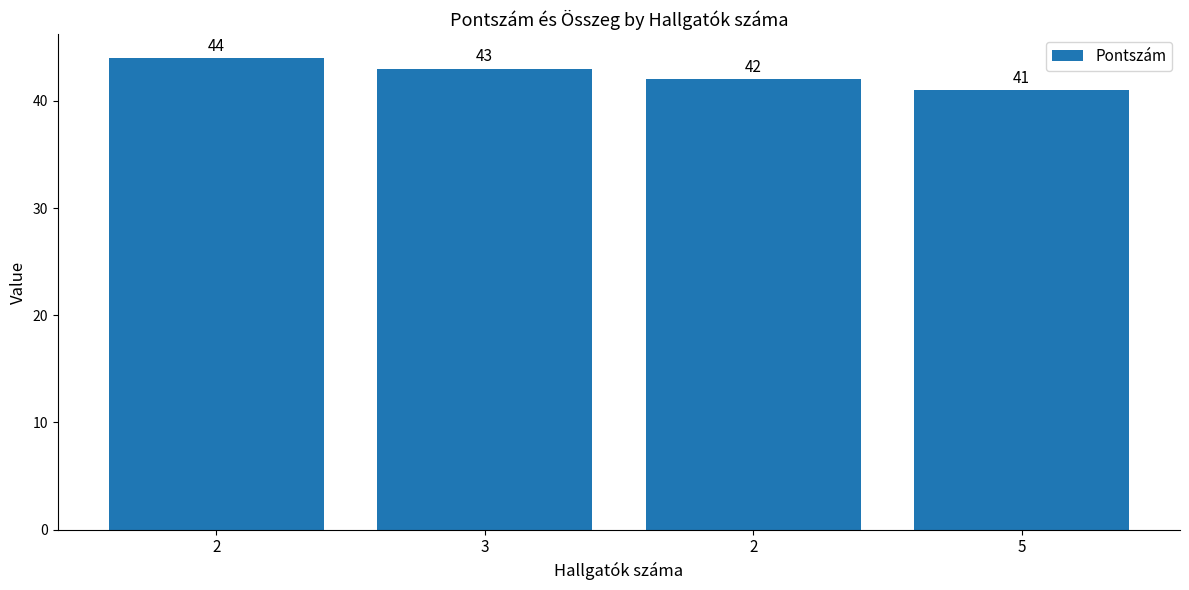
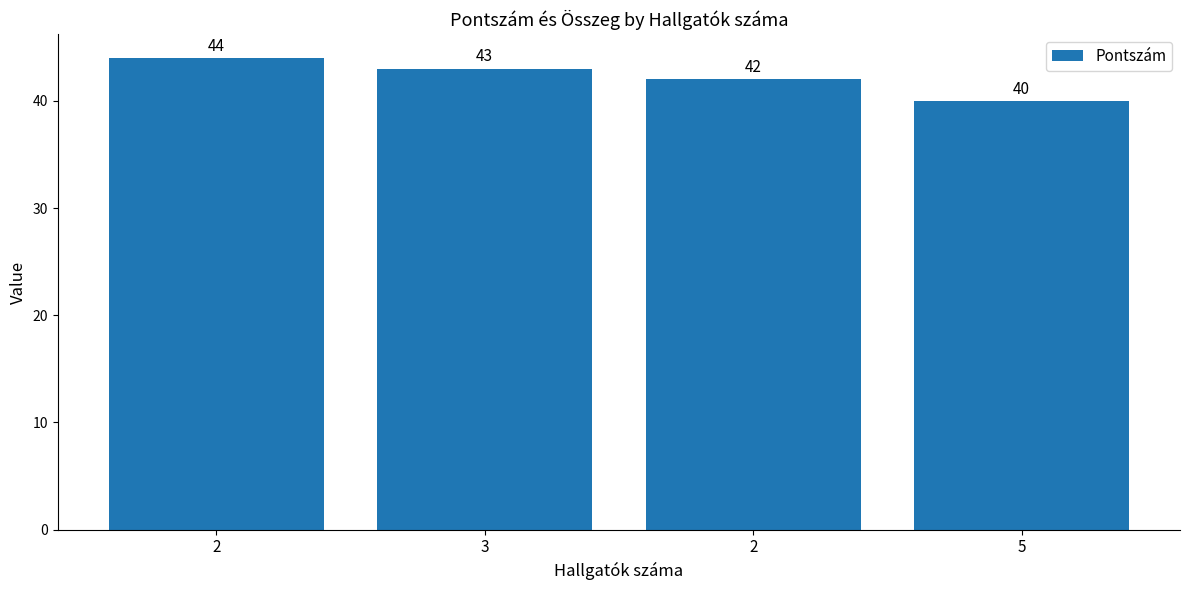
  {
    "3": 43,
-   "5": 41
+   "5": 40
  }
